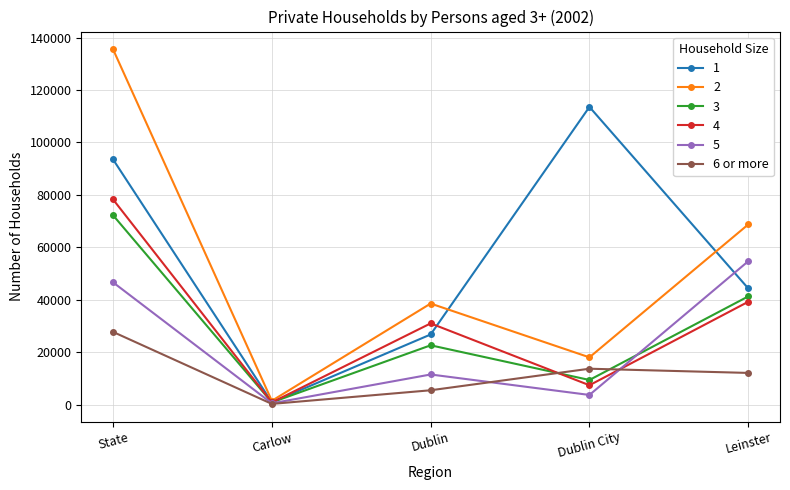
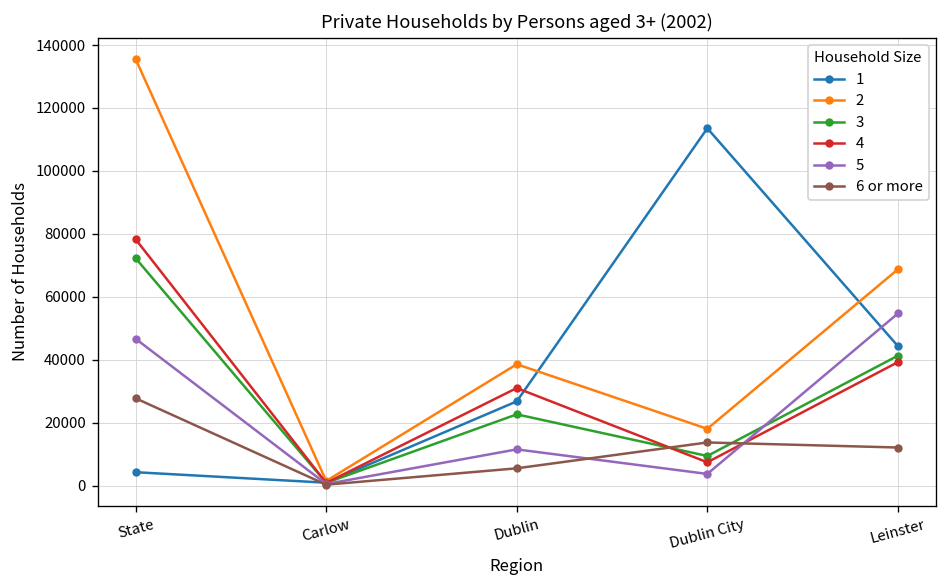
  {
    "1": {
-     "State": 94000,
+     "State": 4000,
      "Dublin": 27000,
      "Dublin City": 114000,
      "Leinster": 44000
    },
    "2": {
      "State": 136000,
      "Dublin": 39000,
      "Dublin City": 18000,
      "Leinster": 69000
    },
    "3": {
      "State": 72000,
      "Dublin": 23000,
      "Dublin City": 9000,
      "Leinster": 41000
    },
    "4": {
      "State": 78000,
      "Dublin": 31000,
      "Dublin City": 7000,
      "Leinster": 39000
    },
    "5": {
      "State": 47000,
      "Dublin": 11000,
      "Dublin City": 4000,
      "Leinster": 55000
    },
    "6 or more": {
      "State": 28000,
      "Dublin": 5000,
      "Dublin City": 14000,
      "Leinster": 12000
    }
  }
